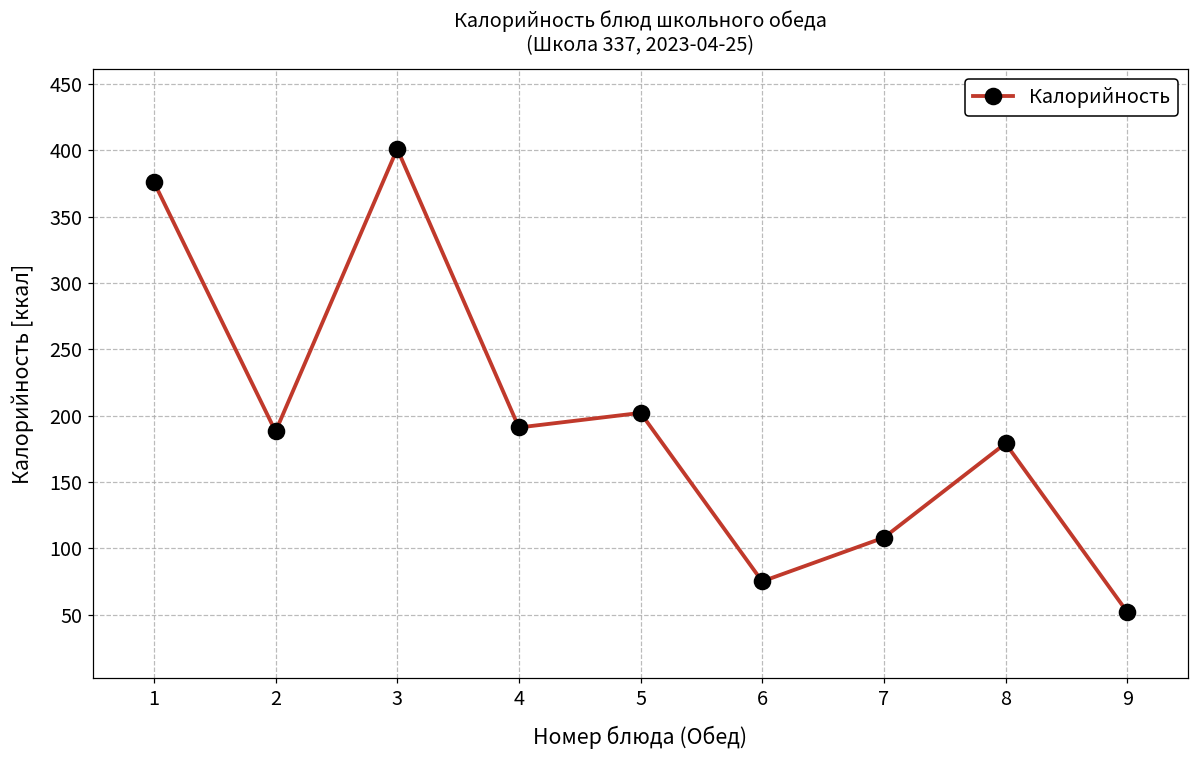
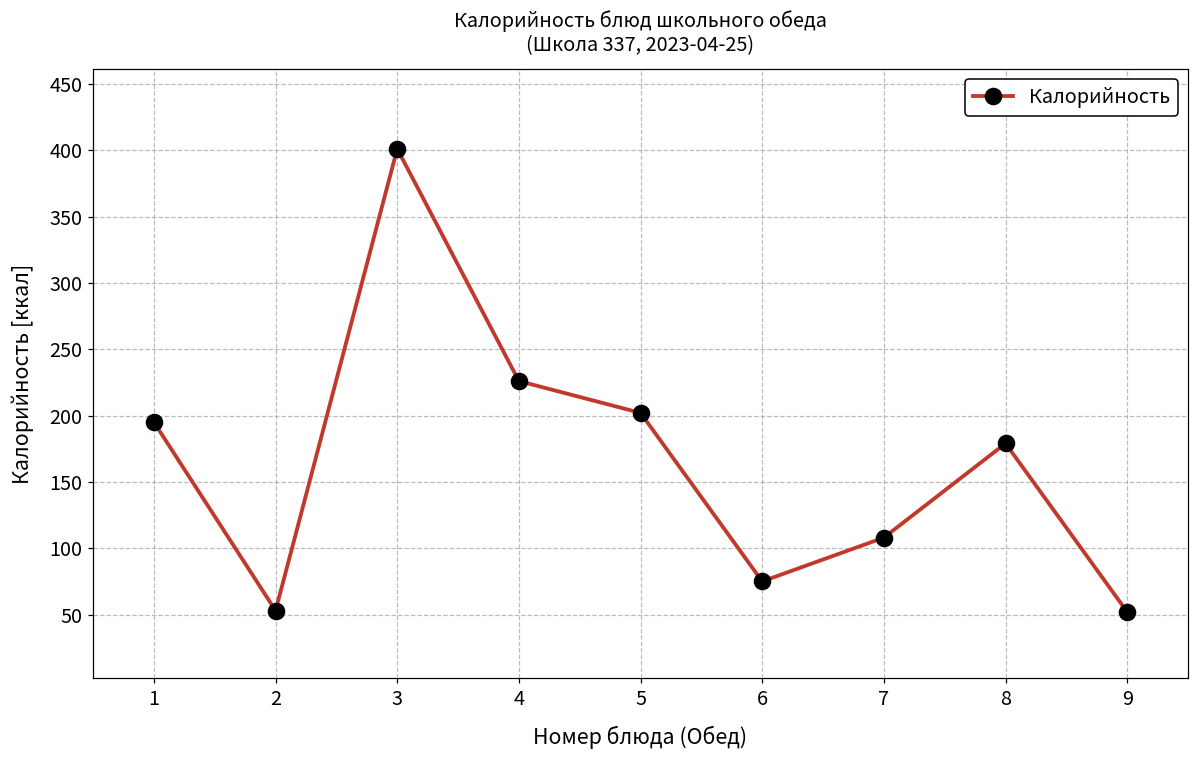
  {
-   "1": 376,
-   "2": 188,
+   "1": 195,
+   "2": 53,
    "3": 401,
-   "4": 191,
+   "4": 226,
    "5": 202,
    "6": 75,
    "7": 108,
    "8": 179,
    "9": 52
  }
